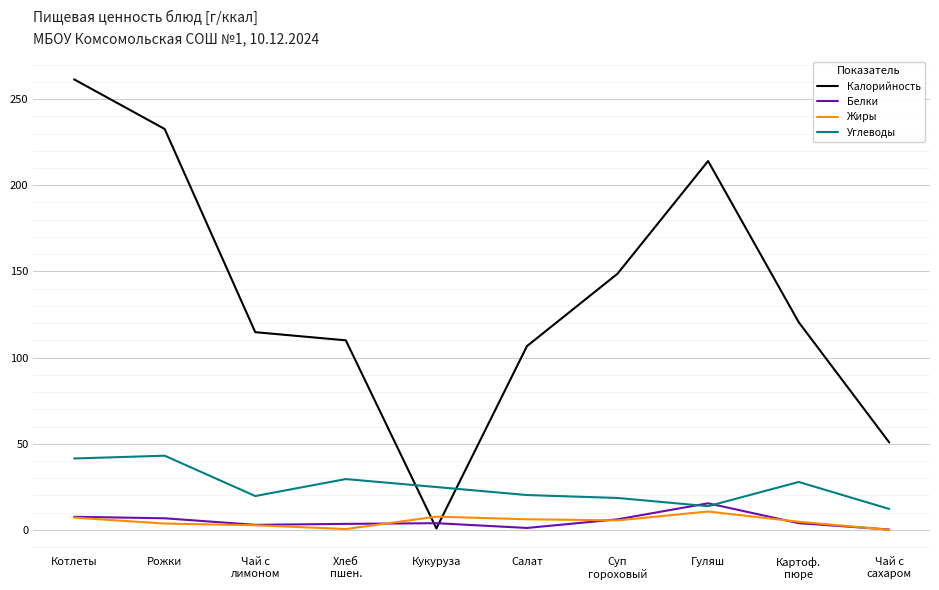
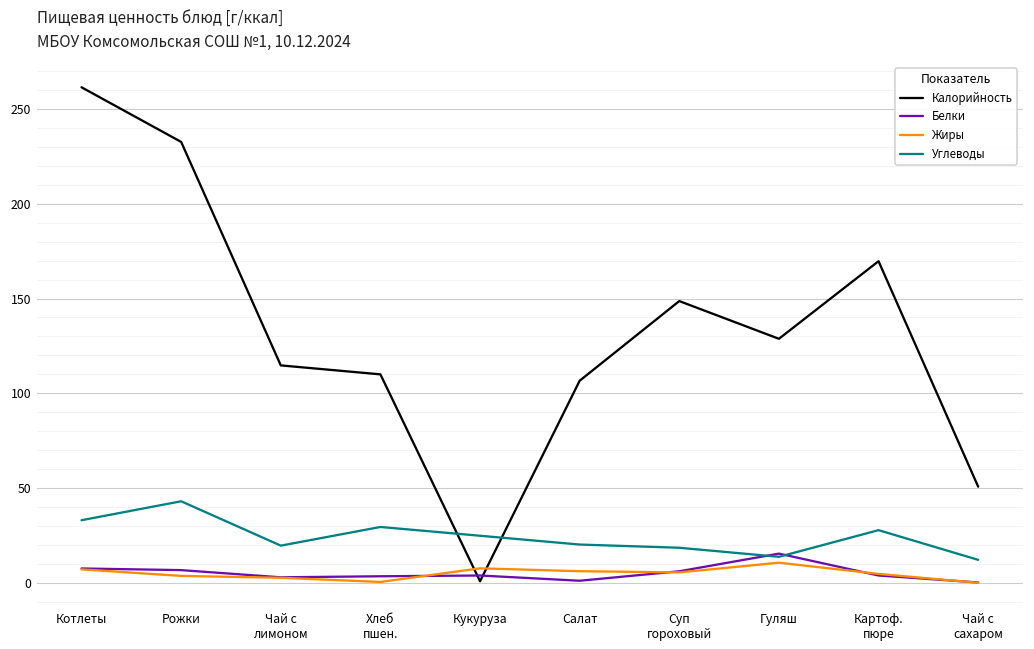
  {
    "Калорийность": {
      "Котлеты": 261,
      "Рожки": 233,
      "Чай с лимоном": 115,
      "Хлеб пшен.": 110,
      "Кукуруза": 1,
      "Салат": 107,
      "Суп гороховый": 149,
-     "Гуляш": 214,
-     "Картоф. пюре": 121,
+     "Гуляш": 129,
+     "Картоф. пюре": 170,
      "Чай с сахаром": 51
    },
    "Белки": {
      "Рожки": 7,
      "Хлеб пшен.": 4,
      "Кукуруза": 4,
      "Салат": 1,
      "Гуляш": 15
    },
    "Жиры": {
      "Рожки": 4,
      "Хлеб пшен.": 1,
      "Кукуруза": 8,
      "Салат": 6,
      "Гуляш": 11
    },
    "Углеводы": {
-     "Котлеты": 41,
+     "Котлеты": 33,
      "Рожки": 43,
      "Чай с лимоном": 20,
      "Хлеб пшен.": 30,
      "Кукуруза": 25,
      "Салат": 20,
      "Суп гороховый": 19,
      "Гуляш": 14,
      "Картоф. пюре": 28,
      "Чай с сахаром": 12
    }
  }
